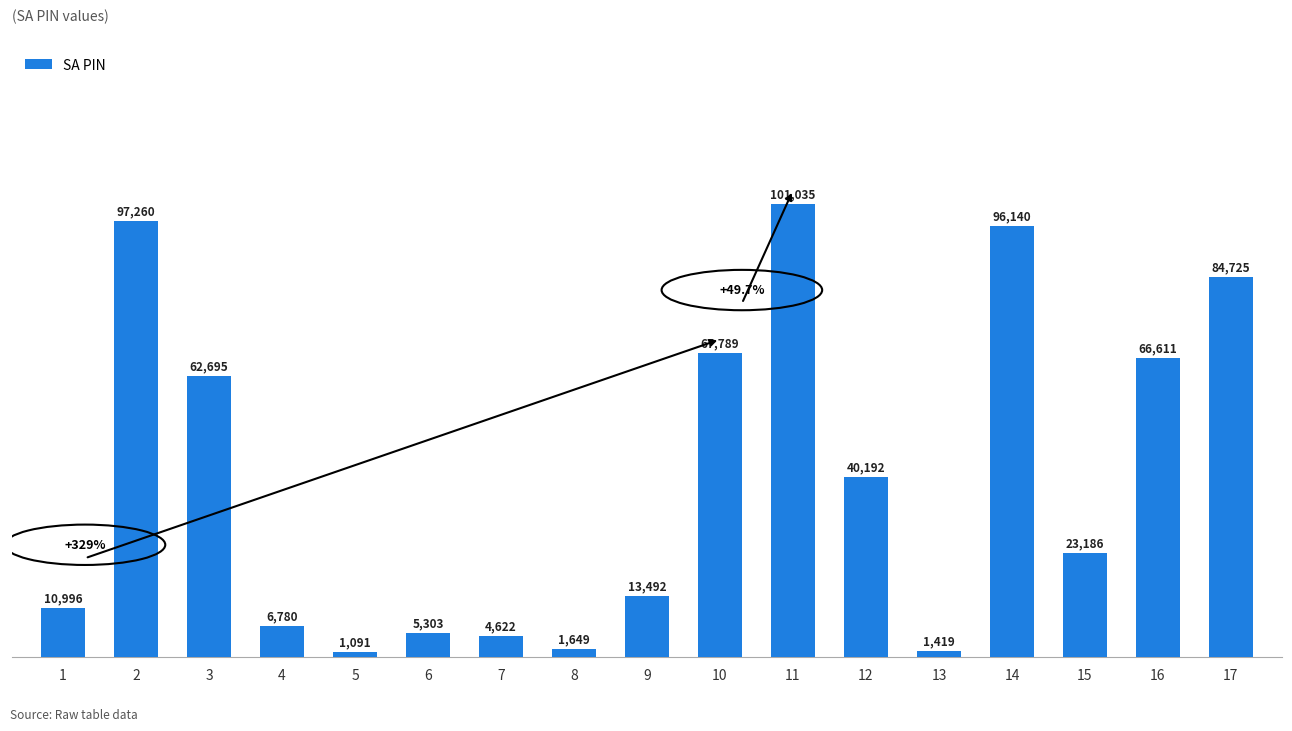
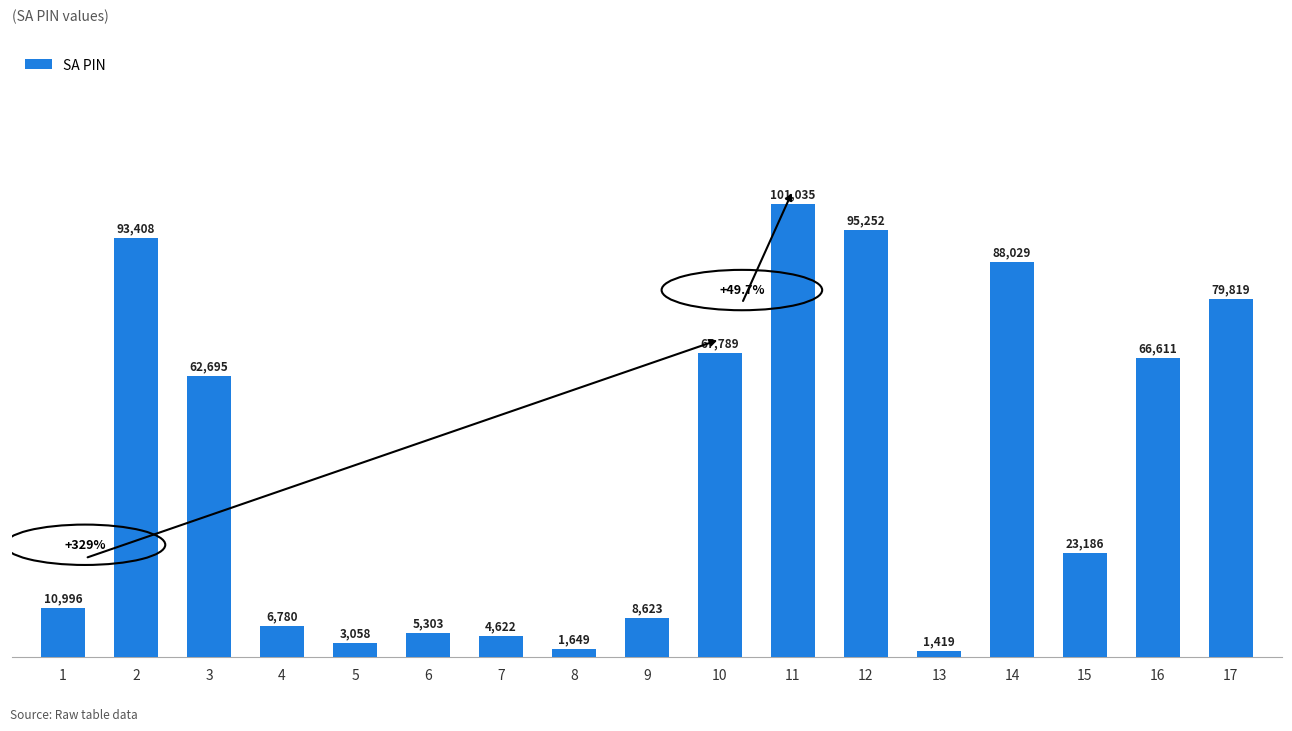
  {
    "1": "10,996",
-   "2": "97,260",
+   "2": "93,408",
    "3": "62,695",
    "4": "6,780",
-   "5": "1,091",
+   "5": "3,058",
    "6": "5,303",
    "7": "4,622",
    "8": "1,649",
-   "9": "13,492",
+   "9": "8,623",
    "10": "67,789",
    "11": "101,035",
-   "12": "40,192",
+   "12": "95,252",
    "13": "1,419",
-   "14": "96,140",
+   "14": "88,029",
    "15": "23,186",
    "16": "66,611",
-   "17": "84,725"
+   "17": "79,819"
  }
